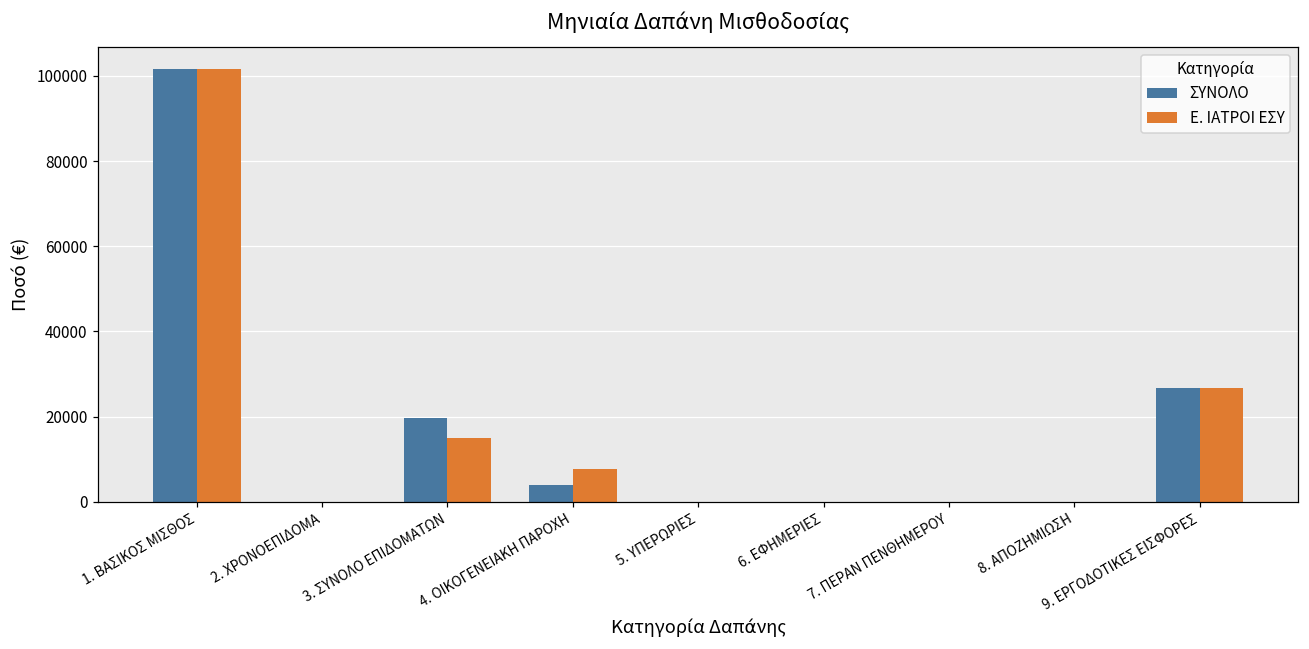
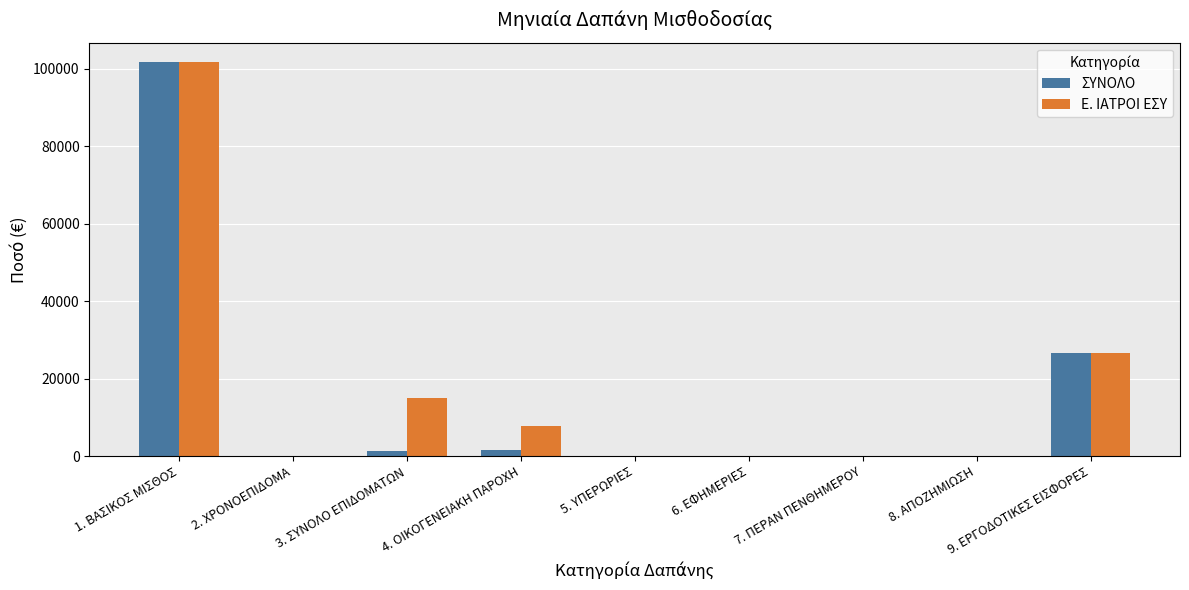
  {
    "ΣΥΝΟΛΟ": {
      "1. ΒΑΣΙΚΟΣ ΜΙΣΘΟΣ": 102000,
      "2. ΧΡΟΝΟΕΠΙΔΟΜΑ": 0,
-     "3. ΣΥΝΟΛΟ ΕΠΙΔΟΜΑΤΩΝ": 20000,
-     "4. ΟΙΚΟΓΕΝΕΙΑΚΗ ΠΑΡΟΧΗ": 4000,
+     "3. ΣΥΝΟΛΟ ΕΠΙΔΟΜΑΤΩΝ": 1000,
+     "4. ΟΙΚΟΓΕΝΕΙΑΚΗ ΠΑΡΟΧΗ": 2000,
      "5. ΥΠΕΡΩΡΙΕΣ": 0,
      "6. ΕΦΗΜΕΡΙΕΣ": 0,
      "7. ΠΕΡΑΝ ΠΕΝΘΗΜΕΡΟΥ": 0,
      "8. ΑΠΟΖΗΜΙΩΣΗ": 0,
      "9. ΕΡΓΟΔΟΤΙΚΕΣ ΕΙΣΦΟΡΕΣ": 27000
    },
    "Ε. ΙΑΤΡΟΙ ΕΣΥ": {
      "1. ΒΑΣΙΚΟΣ ΜΙΣΘΟΣ": 102000,
      "2. ΧΡΟΝΟΕΠΙΔΟΜΑ": 0,
      "3. ΣΥΝΟΛΟ ΕΠΙΔΟΜΑΤΩΝ": 15000,
      "4. ΟΙΚΟΓΕΝΕΙΑΚΗ ΠΑΡΟΧΗ": 8000,
      "5. ΥΠΕΡΩΡΙΕΣ": 0,
      "6. ΕΦΗΜΕΡΙΕΣ": 0,
      "7. ΠΕΡΑΝ ΠΕΝΘΗΜΕΡΟΥ": 0,
      "8. ΑΠΟΖΗΜΙΩΣΗ": 0,
      "9. ΕΡΓΟΔΟΤΙΚΕΣ ΕΙΣΦΟΡΕΣ": 27000
    }
  }
